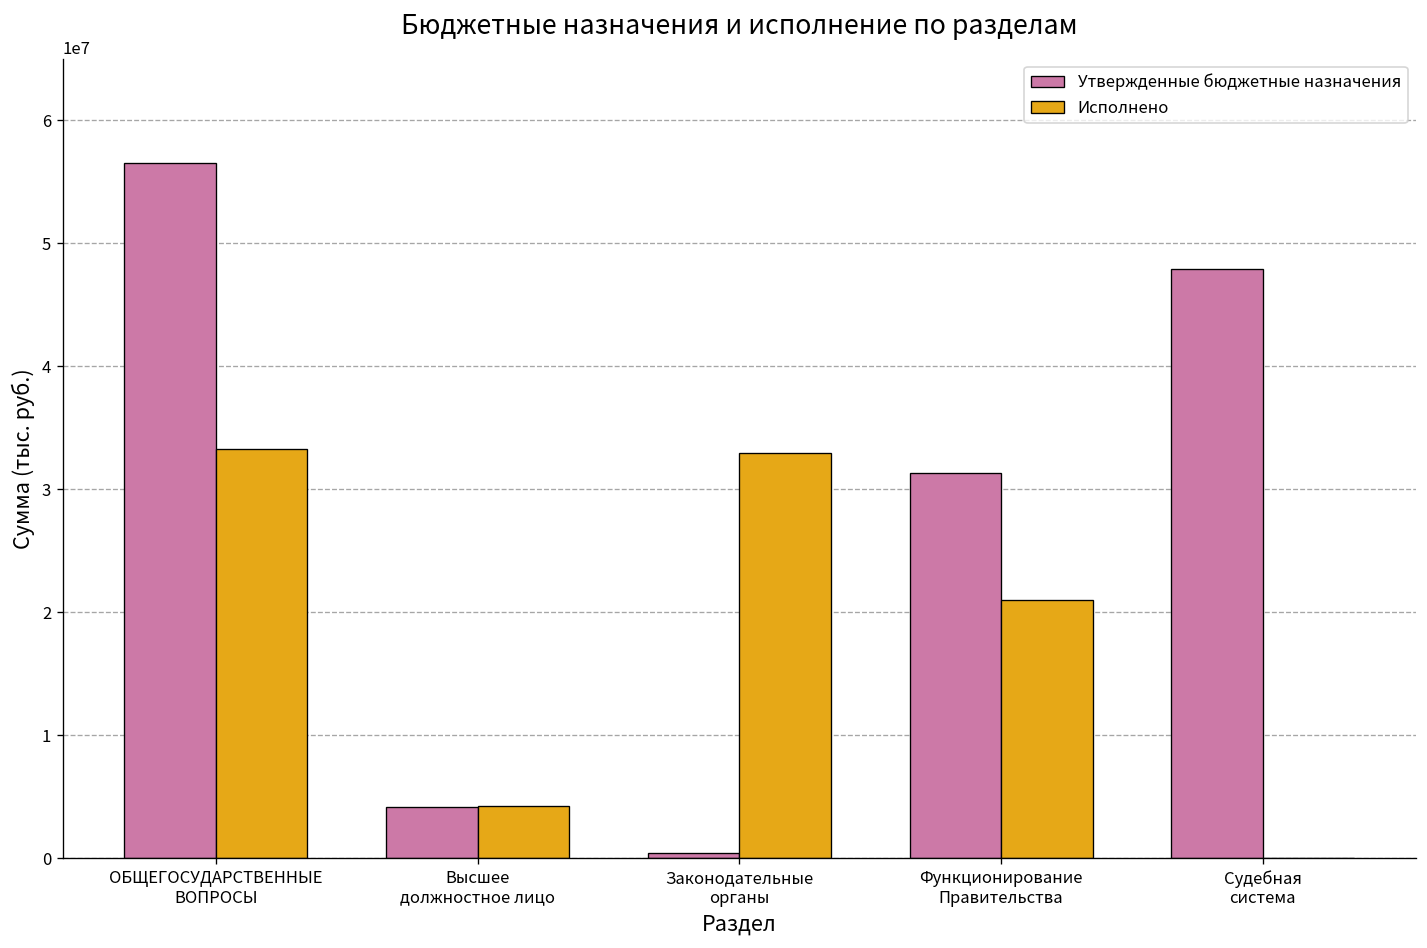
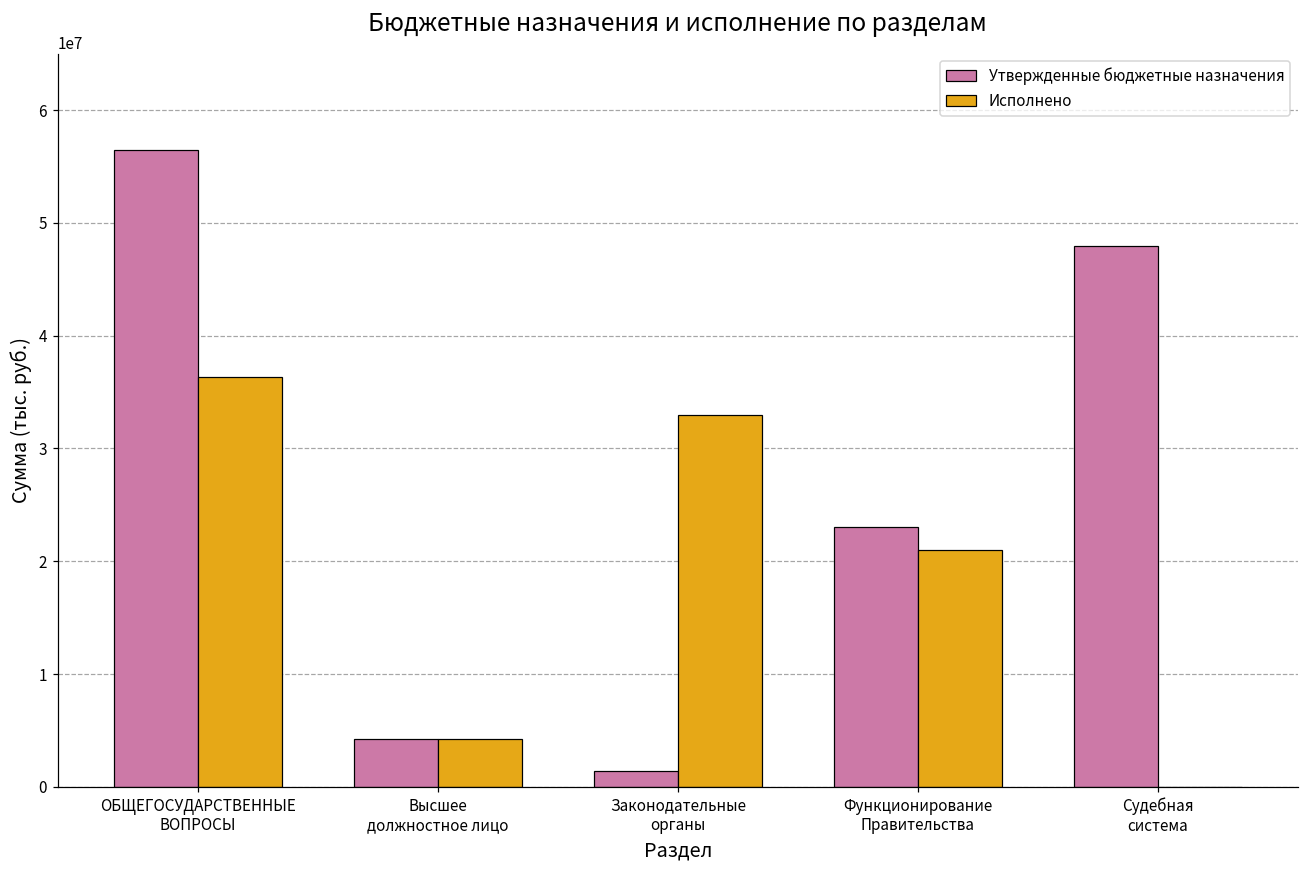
  {
    "Утвержденные бюджетные назначения": {
      "ОБЩЕГОСУДАРСТВЕННЫЕ ВОПРОСЫ": 56500000,
      "Высшее должностное лицо": 4200000,
-     "Законодательные органы": 400000,
-     "Функционирование Правительства": 31300000,
+     "Законодательные органы": 1400000,
+     "Функционирование Правительства": 23000000,
      "Судебная система": 47900000
    },
    "Исполнено": {
-     "ОБЩЕГОСУДАРСТВЕННЫЕ ВОПРОСЫ": 33300000,
+     "ОБЩЕГОСУДАРСТВЕННЫЕ ВОПРОСЫ": 36300000,
      "Высшее должностное лицо": 4200000,
      "Законодательные органы": 33000000,
      "Функционирование Правительства": 21000000,
      "Судебная система": 0
    }
  }
